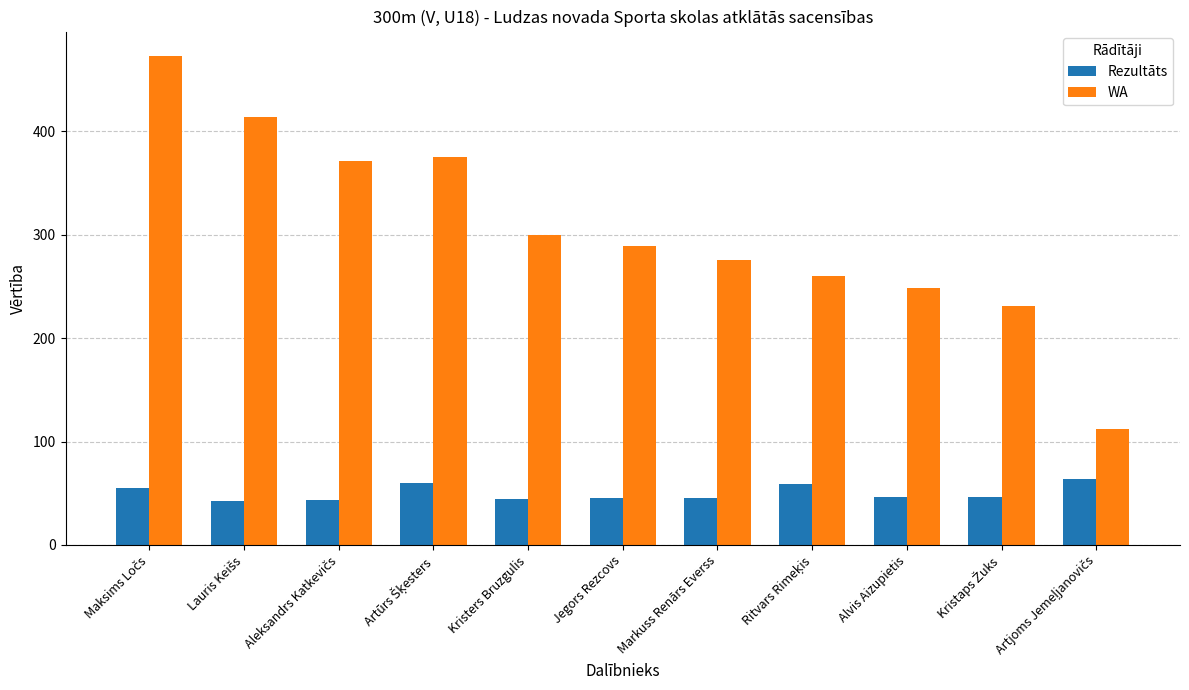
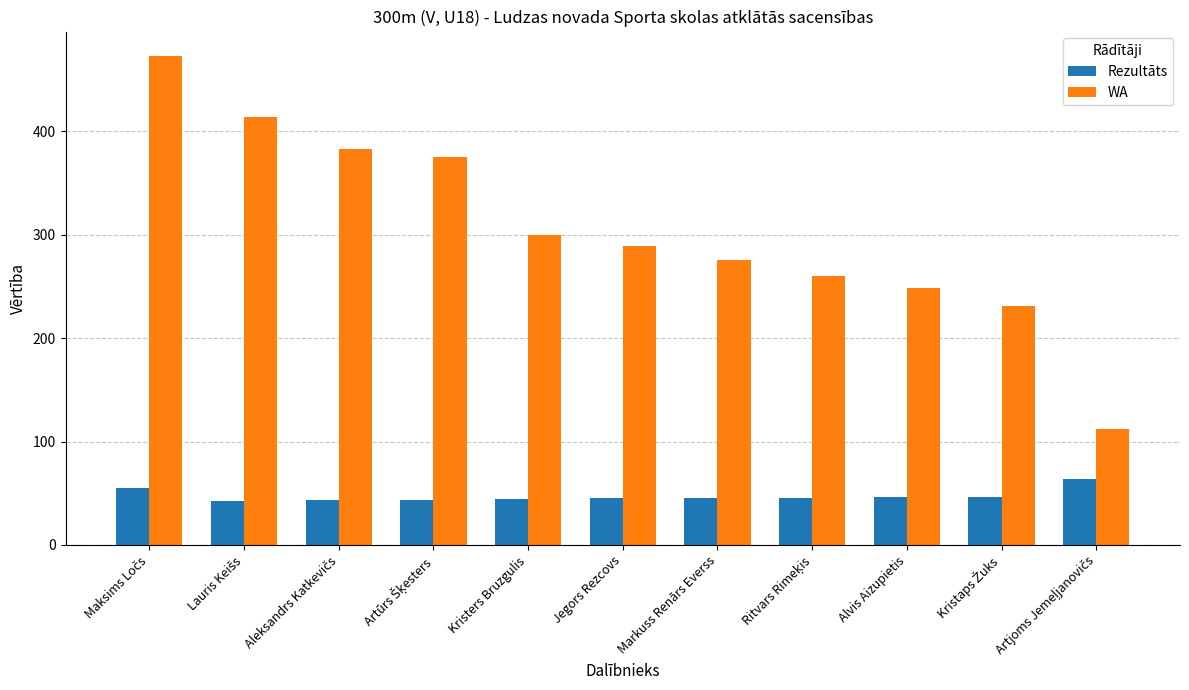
  {
    "Rezultāts": {
      "Maksims Ločs": 55,
      "Lauris Keišs": 43,
      "Aleksandrs Katkevičs": 43,
-     "Artūrs Šķesters": 60,
+     "Artūrs Šķesters": 43,
      "Kristers Bruzgulis": 45,
      "Jegors Rezcovs": 45,
      "Markuss Renārs Everss": 46,
-     "Ritvars Rimeķis": 59,
+     "Ritvars Rimeķis": 46,
      "Alvis Aizupietis": 46,
      "Kristaps Žuks": 47,
      "Artjoms Jemeļjanovičs": 64
    },
    "WA": {
      "Maksims Ločs": 473,
      "Lauris Keišs": 414,
-     "Aleksandrs Katkevičs": 371,
+     "Aleksandrs Katkevičs": 383,
      "Artūrs Šķesters": 375,
      "Kristers Bruzgulis": 300,
      "Jegors Rezcovs": 289,
      "Markuss Renārs Everss": 276,
      "Ritvars Rimeķis": 260,
      "Alvis Aizupietis": 249,
      "Kristaps Žuks": 231,
      "Artjoms Jemeļjanovičs": 112
    }
  }
